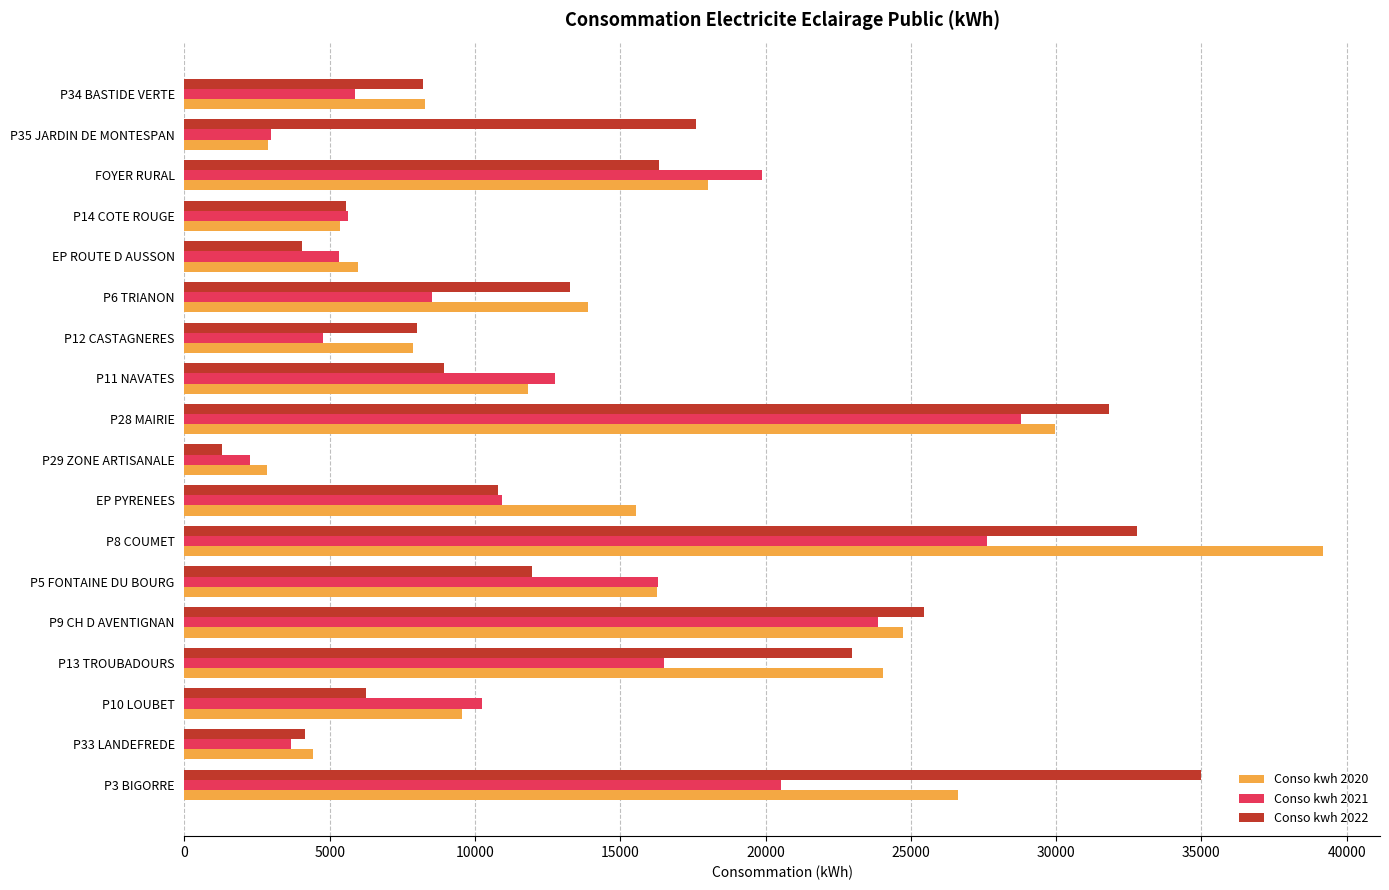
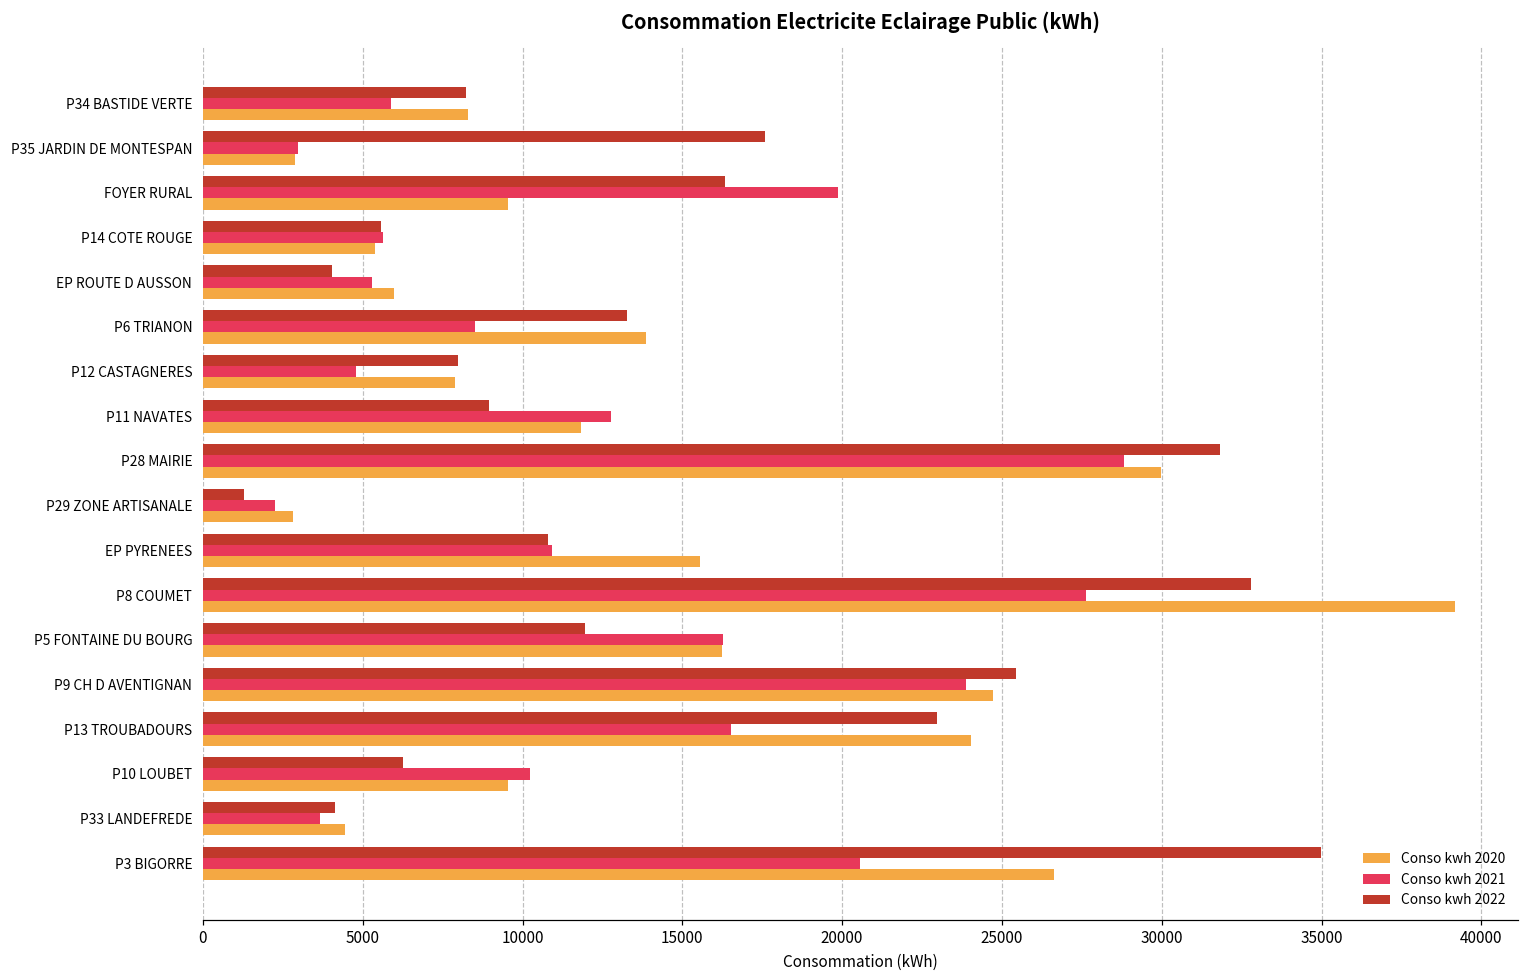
  {
    "Conso kwh 2020": {
      "P34 BASTIDE VERTE": 8300,
      "P35 JARDIN DE MONTESPAN": 2900,
-     "FOYER RURAL": 18000,
+     "FOYER RURAL": 9500,
      "P14 COTE ROUGE": 5400,
      "EP ROUTE D AUSSON": 6000,
      "P6 TRIANON": 13900,
      "P12 CASTAGNERES": 7900,
      "P11 NAVATES": 11800,
      "P28 MAIRIE": 30000,
      "P29 ZONE ARTISANALE": 2800,
      "EP PYRENEES": 15500,
      "P8 COUMET": 39200,
      "P5 FONTAINE DU BOURG": 16300,
      "P9 CH D AVENTIGNAN": 24700,
      "P13 TROUBADOURS": 24000,
      "P10 LOUBET": 9600,
      "P33 LANDEFREDE": 4400,
      "P3 BIGORRE": 26600
    },
    "Conso kwh 2021": {
      "P34 BASTIDE VERTE": 5900,
      "P35 JARDIN DE MONTESPAN": 3000,
      "FOYER RURAL": 19900,
      "P14 COTE ROUGE": 5600,
      "EP ROUTE D AUSSON": 5300,
      "P6 TRIANON": 8500,
      "P12 CASTAGNERES": 4800,
      "P11 NAVATES": 12800,
      "P28 MAIRIE": 28800,
      "P29 ZONE ARTISANALE": 2300,
      "EP PYRENEES": 10900,
      "P8 COUMET": 27600,
      "P5 FONTAINE DU BOURG": 16300,
      "P9 CH D AVENTIGNAN": 23900,
      "P13 TROUBADOURS": 16500,
      "P10 LOUBET": 10200,
      "P33 LANDEFREDE": 3700,
      "P3 BIGORRE": 20500
    },
    "Conso kwh 2022": {
      "P34 BASTIDE VERTE": 8200,
      "P35 JARDIN DE MONTESPAN": 17600,
      "FOYER RURAL": 16300,
      "P14 COTE ROUGE": 5600,
      "EP ROUTE D AUSSON": 4000,
      "P6 TRIANON": 13300,
      "P12 CASTAGNERES": 8000,
      "P11 NAVATES": 8900,
      "P28 MAIRIE": 31800,
      "P29 ZONE ARTISANALE": 1300,
      "EP PYRENEES": 10800,
      "P8 COUMET": 32800,
      "P5 FONTAINE DU BOURG": 12000,
      "P9 CH D AVENTIGNAN": 25400,
      "P13 TROUBADOURS": 23000,
      "P10 LOUBET": 6200,
      "P33 LANDEFREDE": 4100,
      "P3 BIGORRE": 35000
    }
  }
